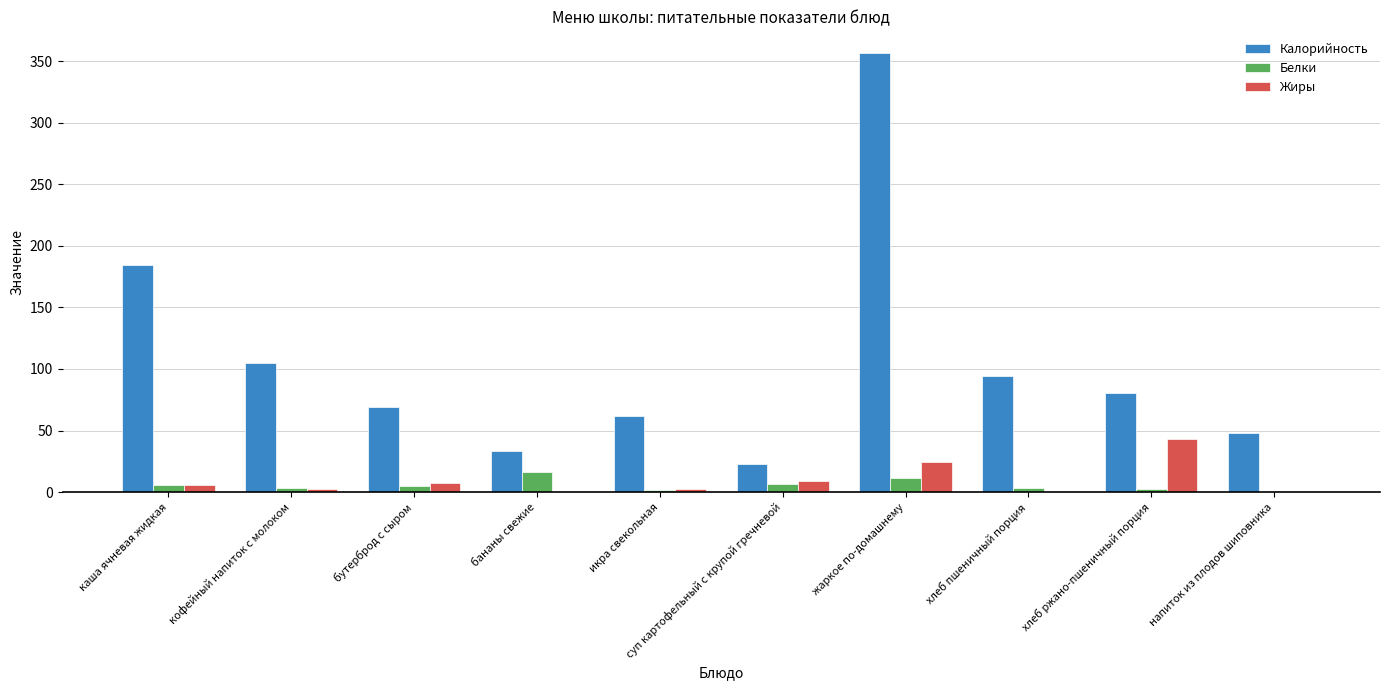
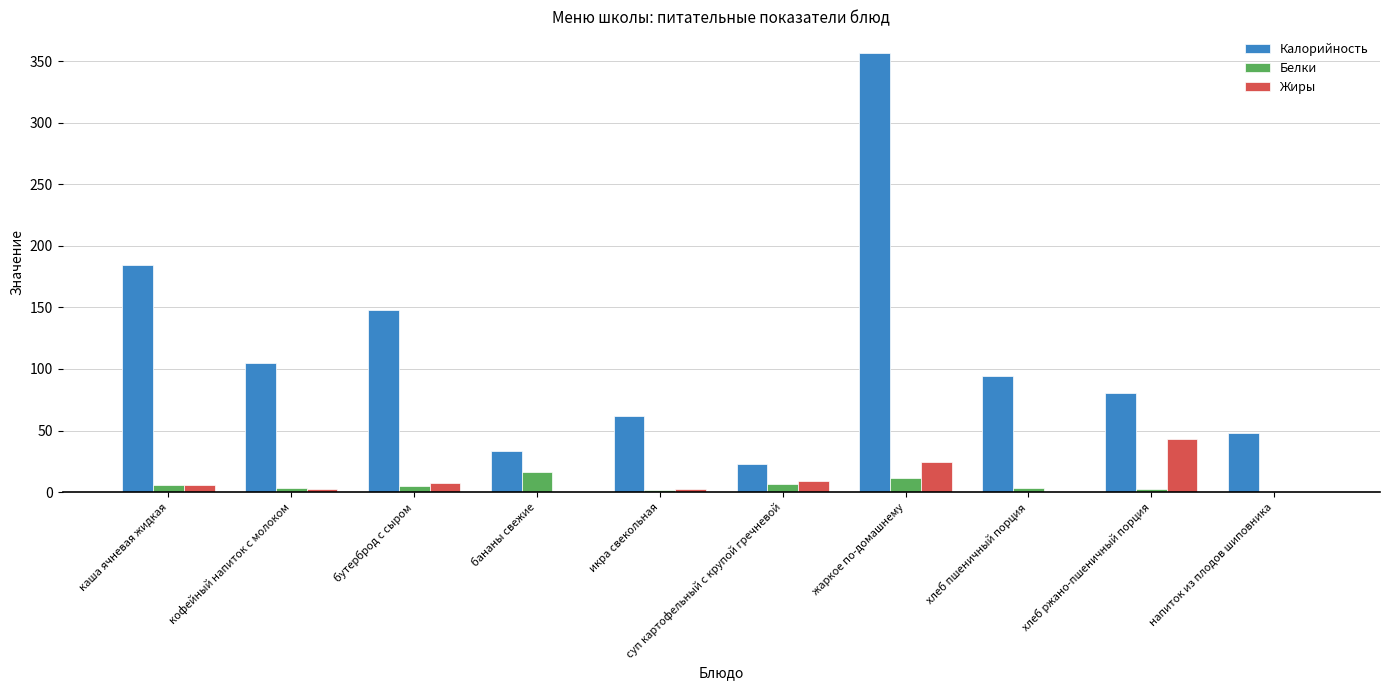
  {
    "Калорийность": {
      "каша ячневая жидкая": 184,
      "кофейный напиток с молоком": 105,
-     "бутерброд с сыром": 69,
+     "бутерброд с сыром": 148,
      "бананы свежие": 33,
      "икра свекольная": 61,
      "суп картофельный с крупой гречневой": 23,
      "жаркое по-домашнему": 356,
      "хлеб пшеничный порция": 94,
      "хлеб ржано-пшеничный порция": 80,
      "напиток из плодов шиповника": 48
    },
    "Белки": {
      "каша ячневая жидкая": 6,
      "кофейный напиток с молоком": 3,
      "бутерброд с сыром": 5,
      "бананы свежие": 16,
      "суп картофельный с крупой гречневой": 7,
      "жаркое по-домашнему": 11,
      "хлеб пшеничный порция": 3,
      "хлеб ржано-пшеничный порция": 3
    },
    "Жиры": {
      "каша ячневая жидкая": 6,
      "кофейный напиток с молоком": 3,
      "бутерброд с сыром": 7,
      "икра свекольная": 3,
      "суп картофельный с крупой гречневой": 9,
      "жаркое по-домашнему": 24,
      "хлеб ржано-пшеничный порция": 43
    }
  }
